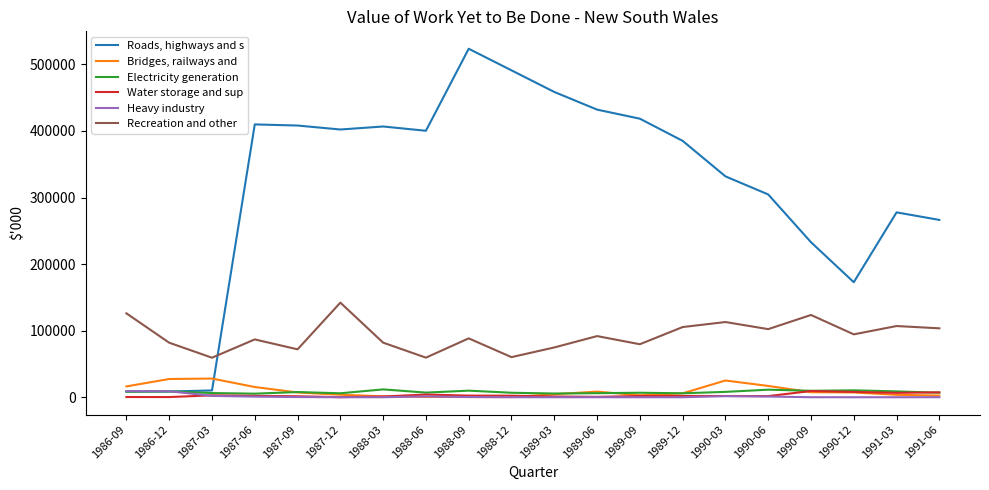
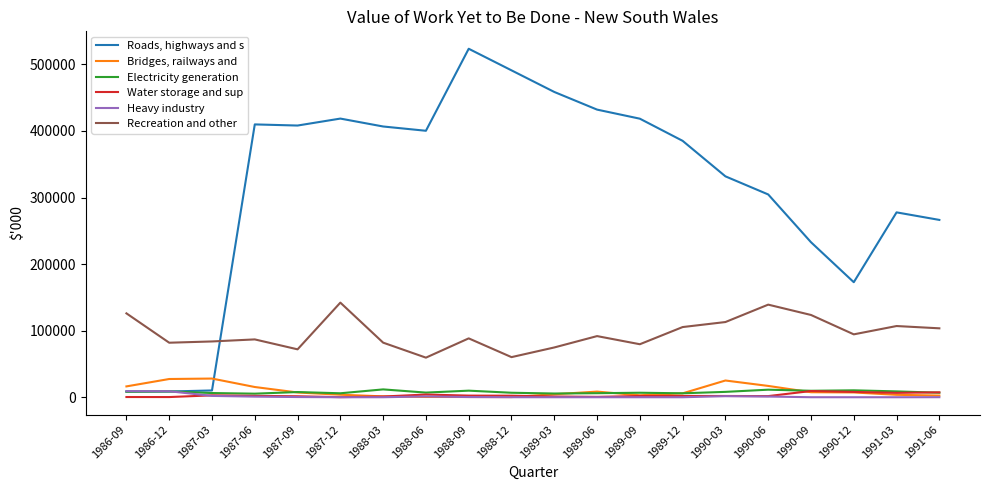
  {
    "Roads, highways and s": {
      "1987-06": 410000,
      "1987-09": 410000,
-     "1987-12": 400000,
+     "1987-12": 420000,
      "1988-03": 410000,
      "1988-06": 400000,
      "1988-09": 520000,
      "1988-12": 490000,
      "1989-03": 460000,
      "1989-06": 430000,
      "1989-09": 420000,
      "1989-12": 390000,
      "1990-03": 330000,
      "1990-06": 300000,
      "1990-09": 230000,
      "1990-12": 170000,
      "1991-03": 280000,
      "1991-06": 270000
    },
    "Bridges, railways and": {
      "1986-09": 20000,
      "1986-12": 30000,
      "1987-03": 30000,
      "1987-06": 20000,
      "1990-03": 30000,
      "1990-06": 20000
    },
    "Electricity generation": {
      "1988-03": 10000,
      "1988-09": 10000,
      "1988-12": 10000,
      "1989-09": 10000,
      "1990-03": 10000,
      "1990-06": 10000
    },
    "Water storage and sup": {
      "1986-09": 0,
      "1986-12": 0
    },
    "Heavy industry": {
      "1990-09": 0,
      "1990-12": 0
    },
    "Recreation and other": {
      "1986-09": 130000,
      "1986-12": 80000,
-     "1987-03": 60000,
+     "1987-03": 80000,
      "1987-06": 90000,
      "1987-09": 70000,
      "1987-12": 140000,
      "1988-03": 80000,
      "1988-06": 60000,
      "1988-09": 90000,
      "1988-12": 60000,
      "1989-03": 70000,
      "1989-06": 90000,
      "1989-09": 80000,
      "1989-12": 110000,
      "1990-03": 110000,
-     "1990-06": 100000,
+     "1990-06": 140000,
      "1990-09": 120000,
      "1990-12": 90000,
      "1991-03": 110000,
      "1991-06": 100000
    }
  }
